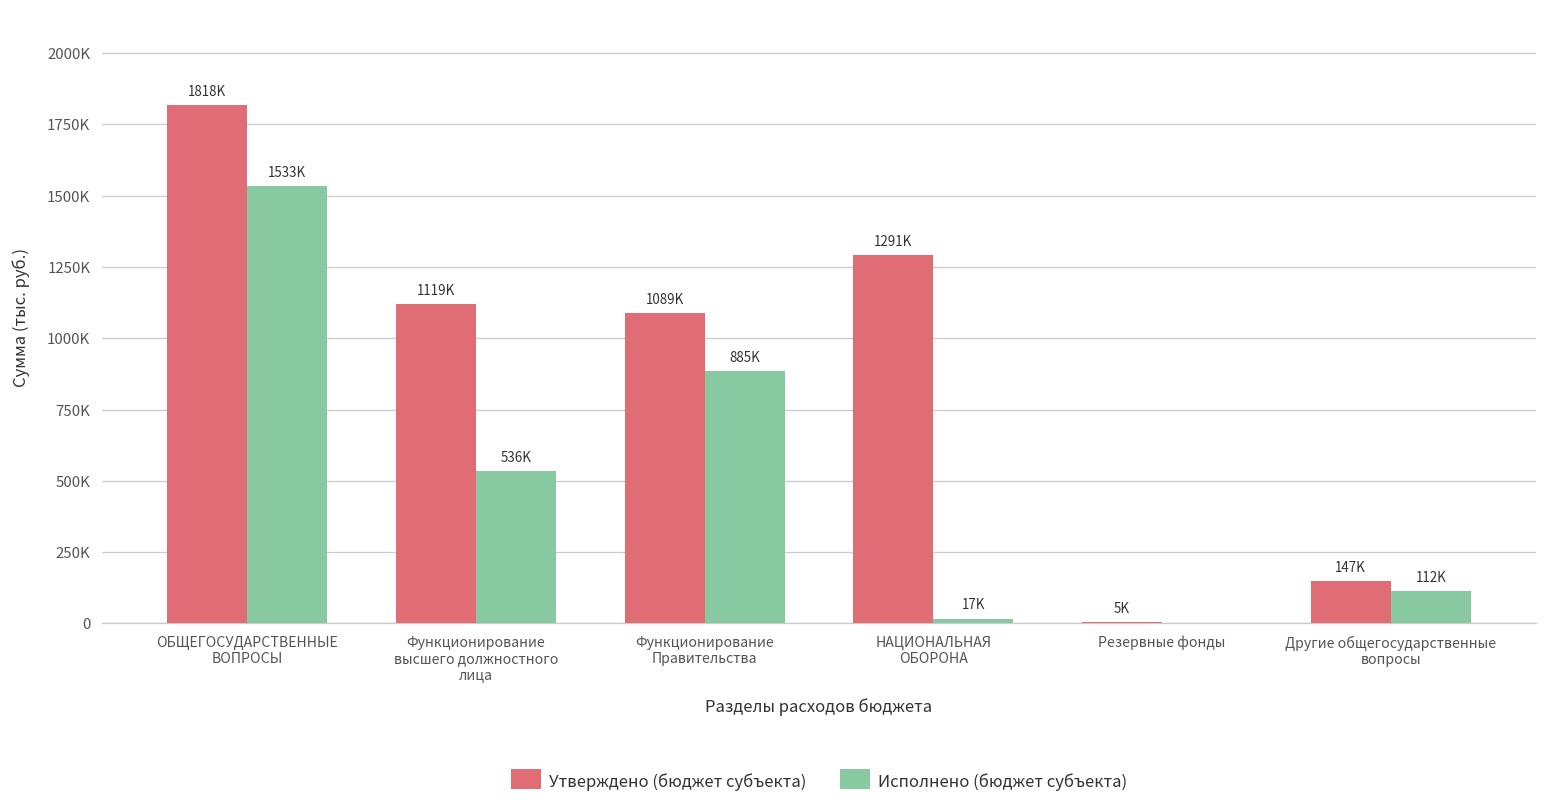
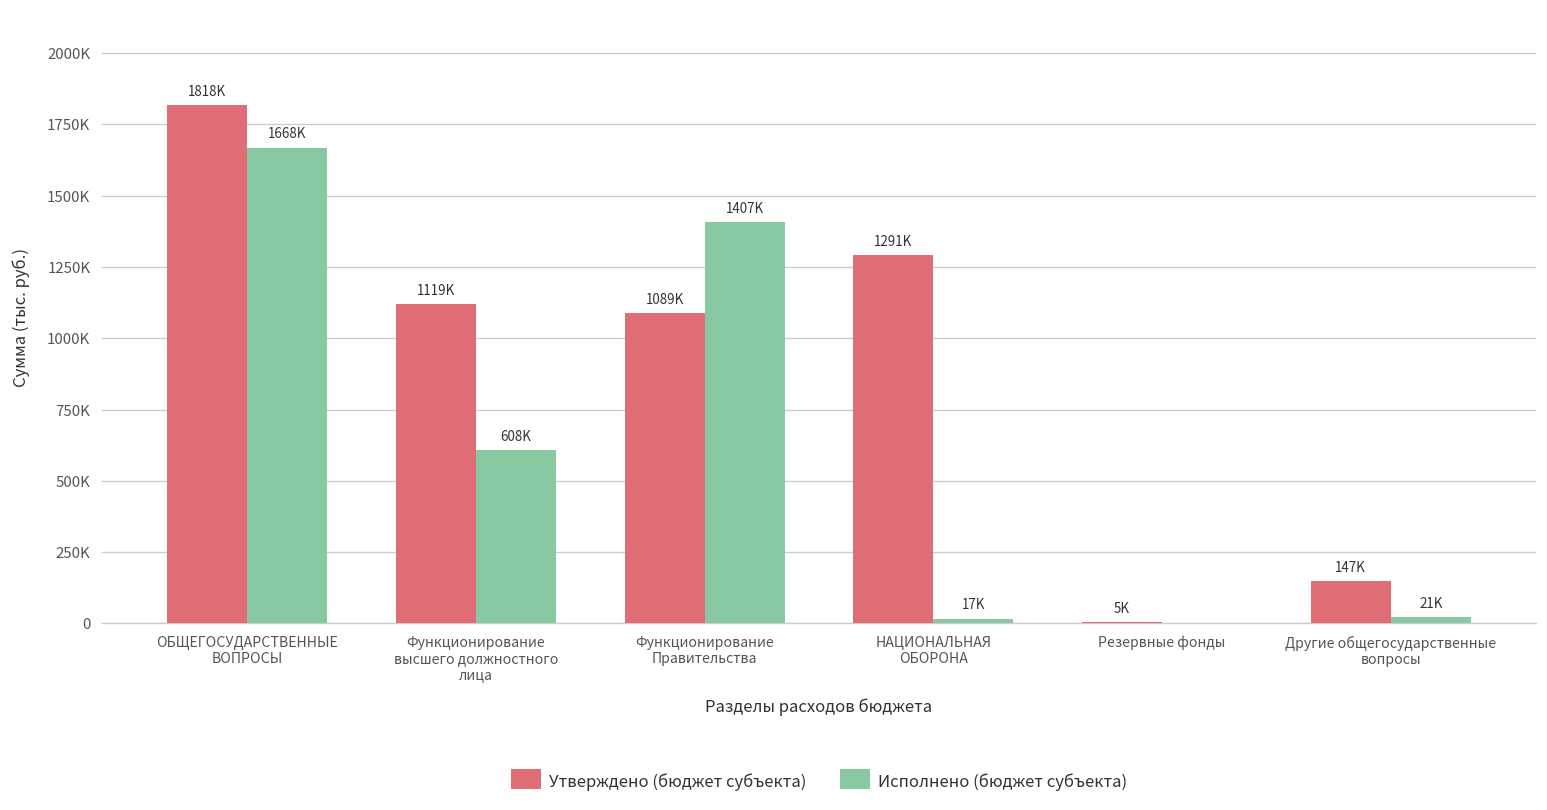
  {
    "Утверждено (бюджет субъекта)": {
      "ОБЩЕГОСУДАРСТВЕННЫЕ ВОПРОСЫ": "1818K",
      "Функционирование высшего должностного лица": "1119K",
      "Функционирование Правительства": "1089K",
      "НАЦИОНАЛЬНАЯ ОБОРОНА": "1291K",
      "Резервные фонды": "5K",
      "Другие общегосударственные вопросы": "147K"
    },
    "Исполнено (бюджет субъекта)": {
-     "ОБЩЕГОСУДАРСТВЕННЫЕ ВОПРОСЫ": "1533K",
-     "Функционирование высшего должностного лица": "536K",
-     "Функционирование Правительства": "885K",
+     "ОБЩЕГОСУДАРСТВЕННЫЕ ВОПРОСЫ": "1668K",
+     "Функционирование высшего должностного лица": "608K",
+     "Функционирование Правительства": "1407K",
      "НАЦИОНАЛЬНАЯ ОБОРОНА": "17K",
-     "Другие общегосударственные вопросы": "112K"
+     "Другие общегосударственные вопросы": "21K"
    }
  }
